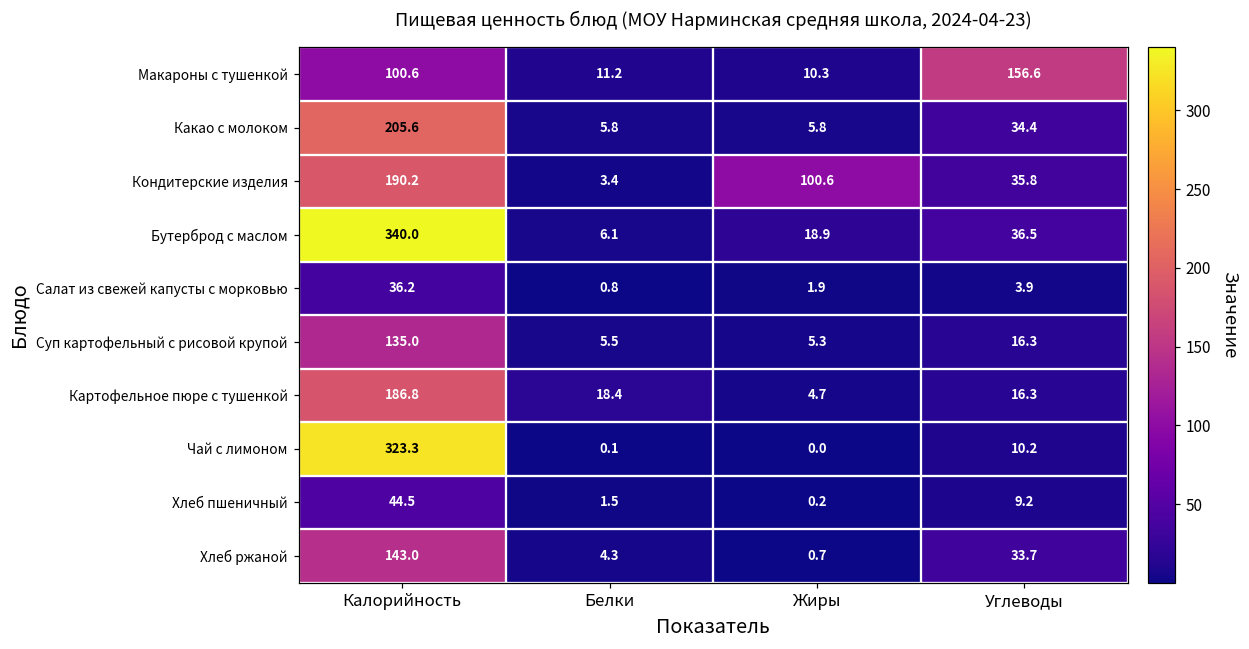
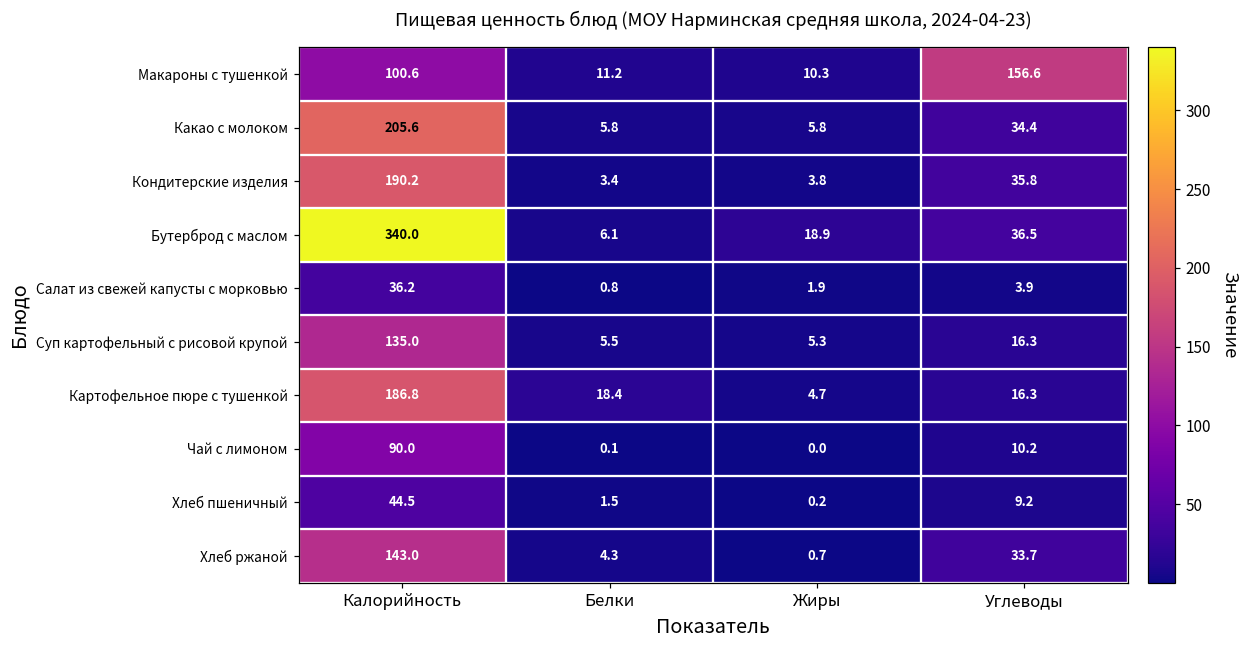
  {
    "Макароны с тушенкой": {
      "Калорийность": 100.6,
      "Белки": 11.2,
      "Жиры": 10.3,
      "Углеводы": 156.6
    },
    "Какао с молоком": {
      "Калорийность": 205.6,
      "Белки": 5.8,
      "Жиры": 5.8,
      "Углеводы": 34.4
    },
    "Кондитерские изделия": {
      "Калорийность": 190.2,
      "Белки": 3.4,
-     "Жиры": 100.6,
+     "Жиры": 3.8,
      "Углеводы": 35.8
    },
    "Бутерброд с маслом": {
      "Калорийность": 340.0,
      "Белки": 6.1,
      "Жиры": 18.9,
      "Углеводы": 36.5
    },
    "Салат из свежей капусты с морковью": {
      "Калорийность": 36.2,
      "Белки": 0.8,
      "Жиры": 1.9,
      "Углеводы": 3.9
    },
    "Суп картофельный с рисовой крупой": {
      "Калорийность": 135.0,
      "Белки": 5.5,
      "Жиры": 5.3,
      "Углеводы": 16.3
    },
    "Картофельное пюре с тушенкой": {
      "Калорийность": 186.8,
      "Белки": 18.4,
      "Жиры": 4.7,
      "Углеводы": 16.3
    },
    "Чай с лимоном": {
-     "Калорийность": 323.3,
+     "Калорийность": 90.0,
      "Белки": 0.1,
      "Жиры": 0.0,
      "Углеводы": 10.2
    },
    "Хлеб пшеничный": {
      "Калорийность": 44.5,
      "Белки": 1.5,
      "Жиры": 0.2,
      "Углеводы": 9.2
    },
    "Хлеб ржаной": {
      "Калорийность": 143.0,
      "Белки": 4.3,
      "Жиры": 0.7,
      "Углеводы": 33.7
    }
  }
